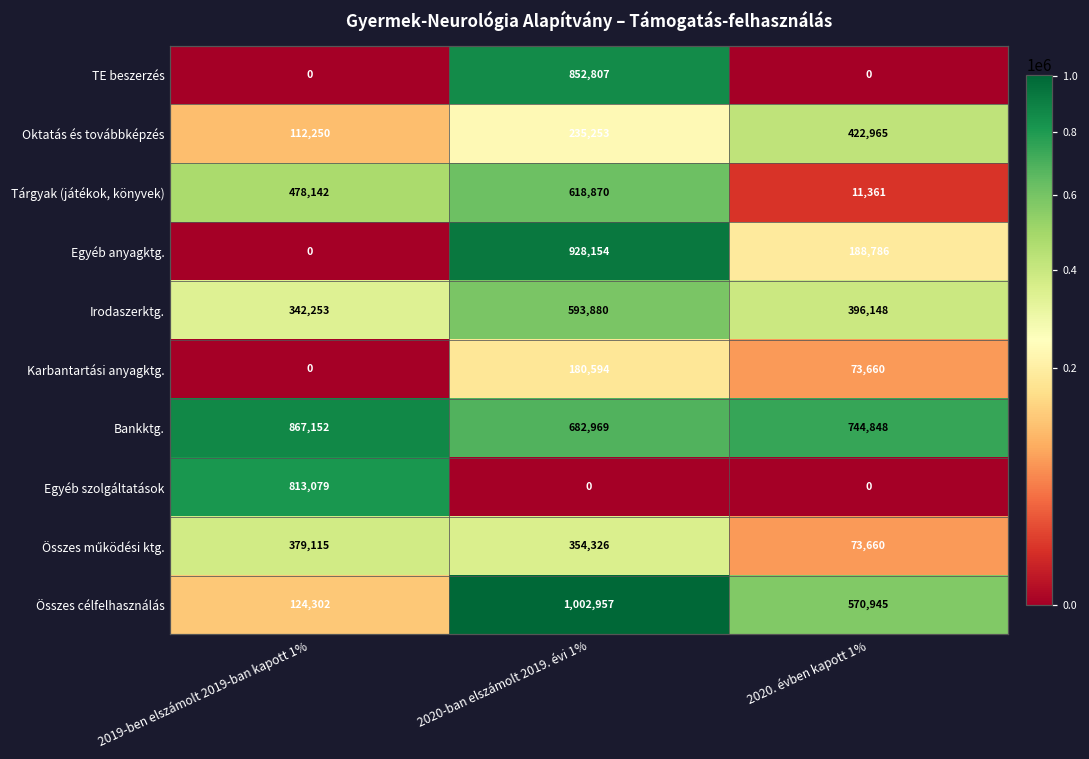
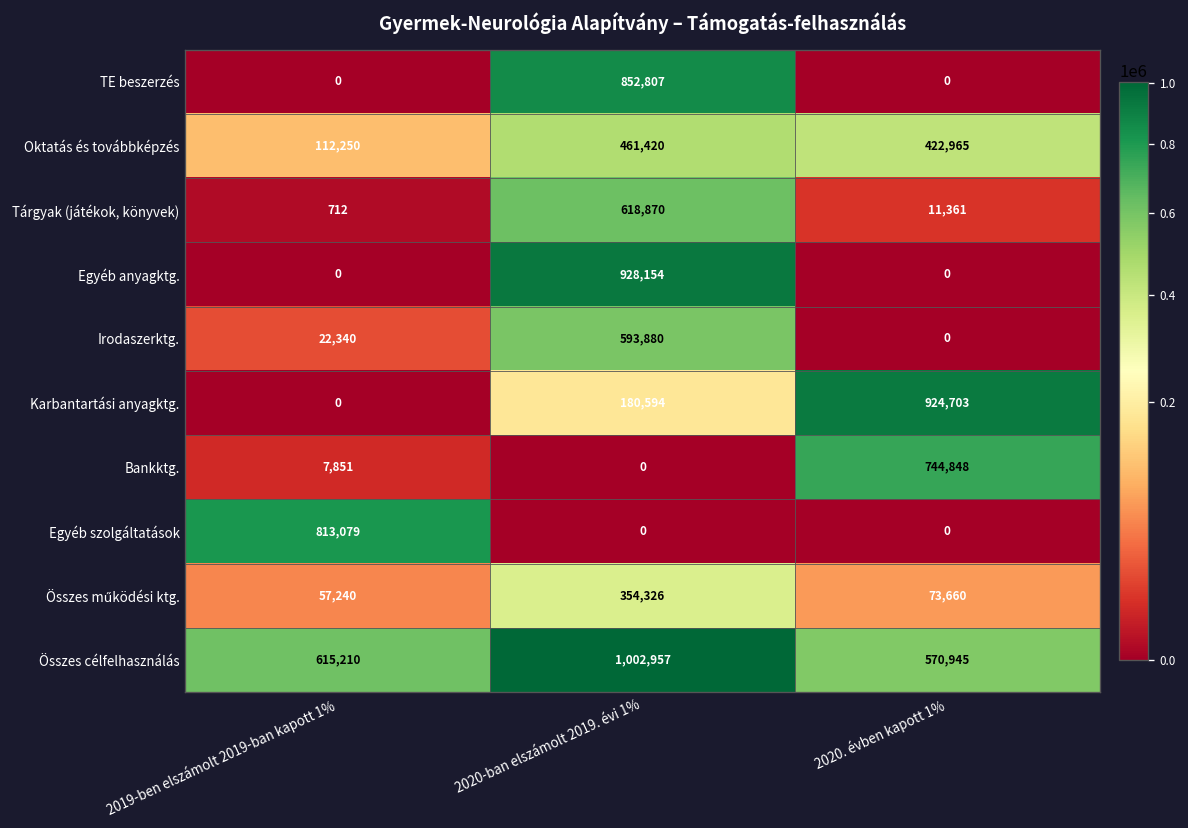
  {
    "TE beszerzés": {
      "2019-ben elszámolt 2019-ban kapott 1%": "0",
      "2020-ban elszámolt 2019. évi 1%": "852,807",
      "2020. évben kapott 1%": "0"
    },
    "Oktatás és továbbképzés": {
      "2019-ben elszámolt 2019-ban kapott 1%": "112,250",
-     "2020-ban elszámolt 2019. évi 1%": "235,253",
+     "2020-ban elszámolt 2019. évi 1%": "461,420",
      "2020. évben kapott 1%": "422,965"
    },
    "Tárgyak (játékok, könyvek)": {
-     "2019-ben elszámolt 2019-ban kapott 1%": "478,142",
+     "2019-ben elszámolt 2019-ban kapott 1%": "712",
      "2020-ban elszámolt 2019. évi 1%": "618,870",
      "2020. évben kapott 1%": "11,361"
    },
    "Egyéb anyagktg.": {
      "2019-ben elszámolt 2019-ban kapott 1%": "0",
      "2020-ban elszámolt 2019. évi 1%": "928,154",
-     "2020. évben kapott 1%": "188,786"
+     "2020. évben kapott 1%": "0"
    },
    "Irodaszerktg.": {
-     "2019-ben elszámolt 2019-ban kapott 1%": "342,253",
+     "2019-ben elszámolt 2019-ban kapott 1%": "22,340",
      "2020-ban elszámolt 2019. évi 1%": "593,880",
-     "2020. évben kapott 1%": "396,148"
+     "2020. évben kapott 1%": "0"
    },
    "Karbantartási anyagktg.": {
      "2019-ben elszámolt 2019-ban kapott 1%": "0",
      "2020-ban elszámolt 2019. évi 1%": "180,594",
-     "2020. évben kapott 1%": "73,660"
+     "2020. évben kapott 1%": "924,703"
    },
    "Bankktg.": {
-     "2019-ben elszámolt 2019-ban kapott 1%": "867,152",
-     "2020-ban elszámolt 2019. évi 1%": "682,969",
+     "2019-ben elszámolt 2019-ban kapott 1%": "7,851",
+     "2020-ban elszámolt 2019. évi 1%": "0",
      "2020. évben kapott 1%": "744,848"
    },
    "Egyéb szolgáltatások": {
      "2019-ben elszámolt 2019-ban kapott 1%": "813,079",
      "2020-ban elszámolt 2019. évi 1%": "0",
      "2020. évben kapott 1%": "0"
    },
    "Összes működési ktg.": {
-     "2019-ben elszámolt 2019-ban kapott 1%": "379,115",
+     "2019-ben elszámolt 2019-ban kapott 1%": "57,240",
      "2020-ban elszámolt 2019. évi 1%": "354,326",
      "2020. évben kapott 1%": "73,660"
    },
    "Összes célfelhasználás": {
-     "2019-ben elszámolt 2019-ban kapott 1%": "124,302",
+     "2019-ben elszámolt 2019-ban kapott 1%": "615,210",
      "2020-ban elszámolt 2019. évi 1%": "1,002,957",
      "2020. évben kapott 1%": "570,945"
    }
  }
